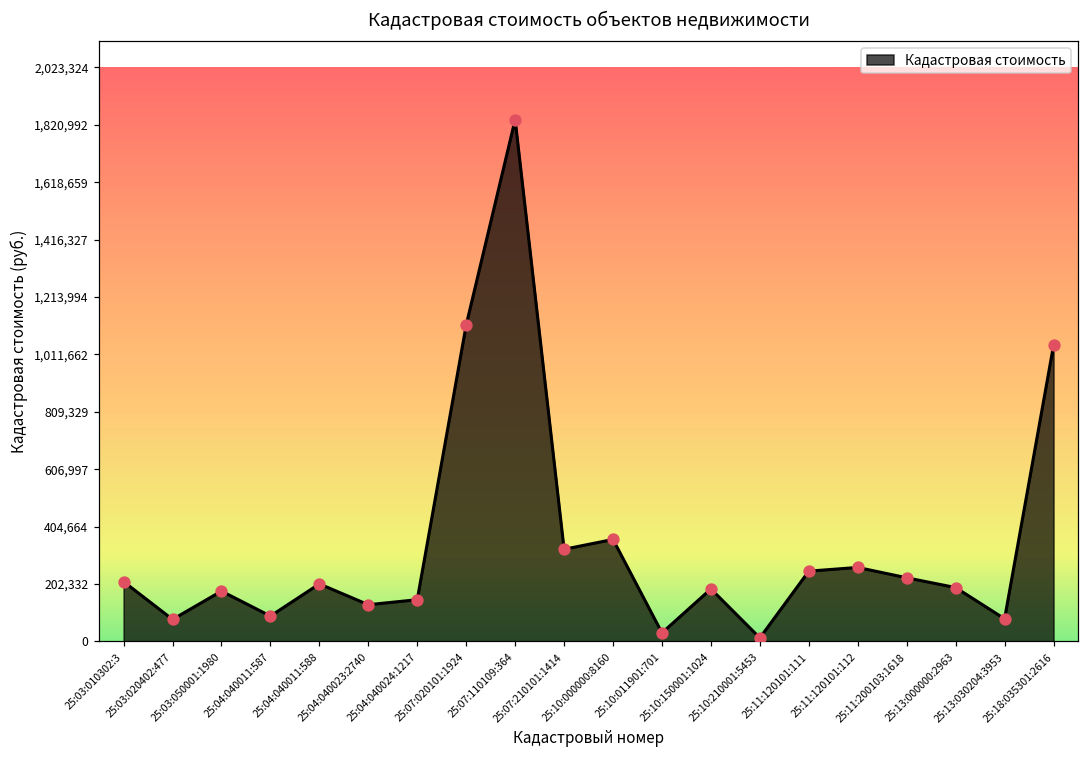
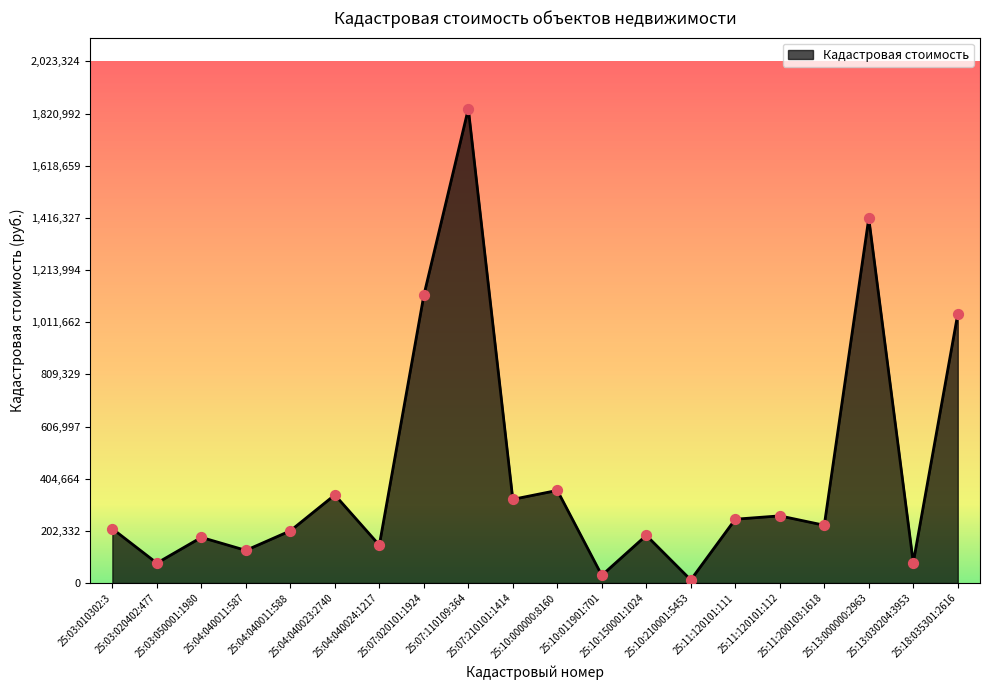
  {
    "25:03:010302:3": "210,000",
    "25:03:020402:477": "80,000",
    "25:03:050001:1980": "180,000",
-   "25:04:040011:587": "90,000",
+   "25:04:040011:587": "130,000",
    "25:04:040011:588": "200,000",
-   "25:04:040023:2740": "130,000",
+   "25:04:040023:2740": "340,000",
    "25:04:040024:1217": "150,000",
    "25:07:020101:1924": "1,120,000",
    "25:07:110109:364": "1,840,000",
    "25:07:210101:1414": "320,000",
    "25:10:000000:8160": "360,000",
    "25:10:011901:701": "30,000",
    "25:10:150001:1024": "180,000",
    "25:10:210001:5453": "10,000",
    "25:11:120101:111": "250,000",
    "25:11:120101:112": "260,000",
    "25:11:200103:1618": "220,000",
-   "25:13:000000:2963": "190,000",
+   "25:13:000000:2963": "1,410,000",
    "25:13:030204:3953": "80,000",
    "25:18:035301:2616": "1,040,000"
  }
